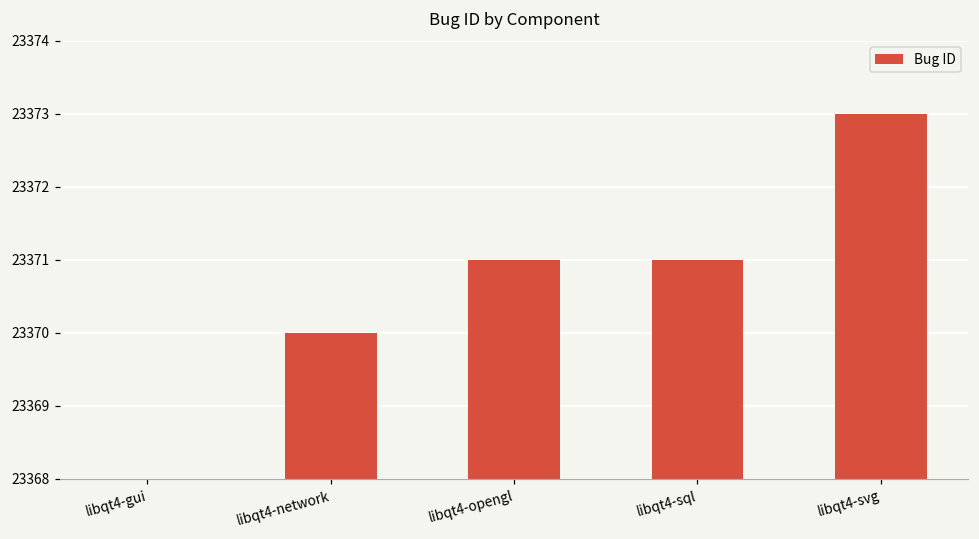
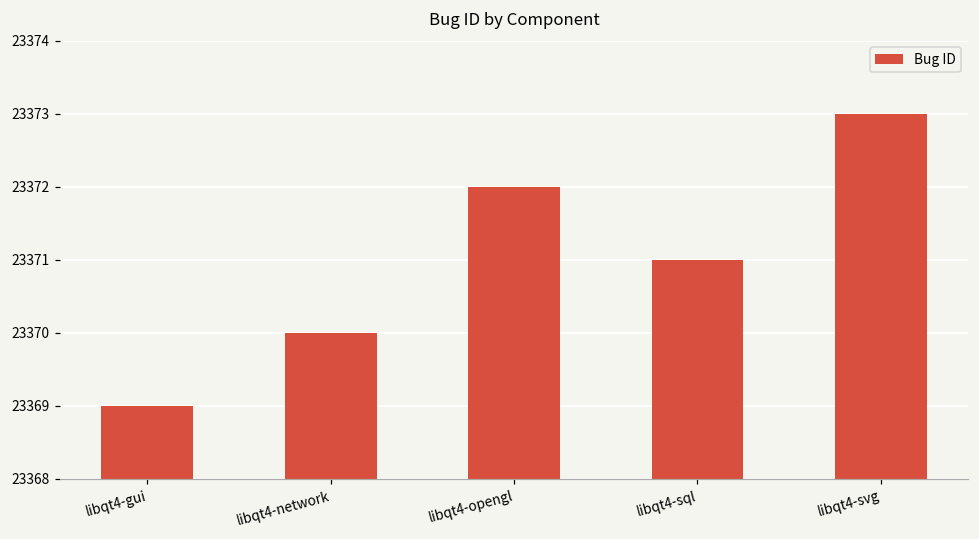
  {
-   "libqt4-gui": 23368,
+   "libqt4-gui": 23369,
    "libqt4-network": 23370,
-   "libqt4-opengl": 23371,
+   "libqt4-opengl": 23372,
    "libqt4-sql": 23371,
    "libqt4-svg": 23373
  }
